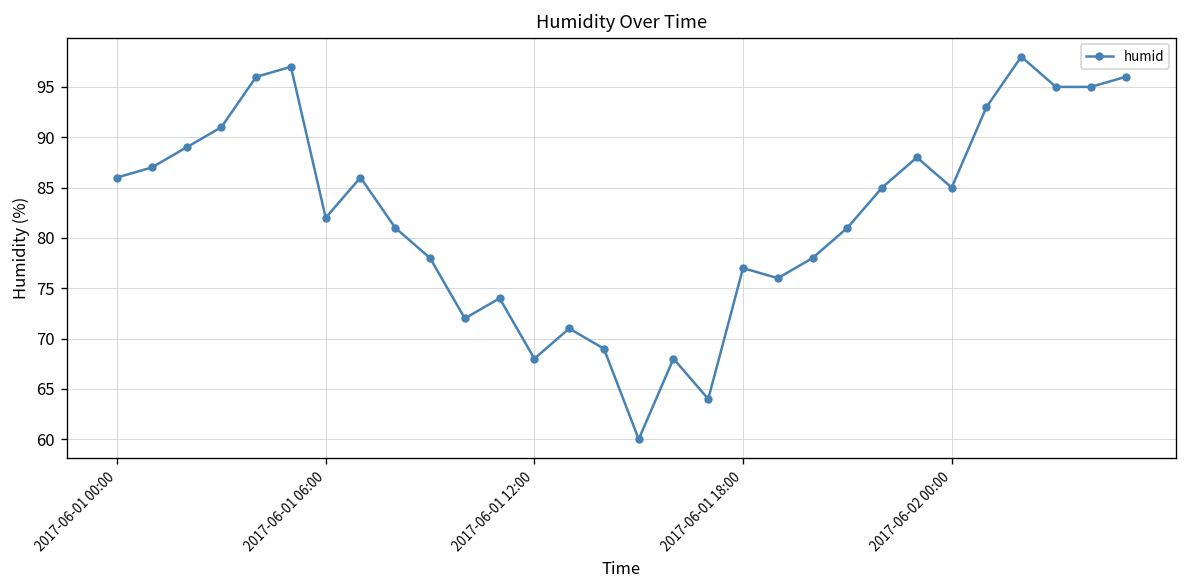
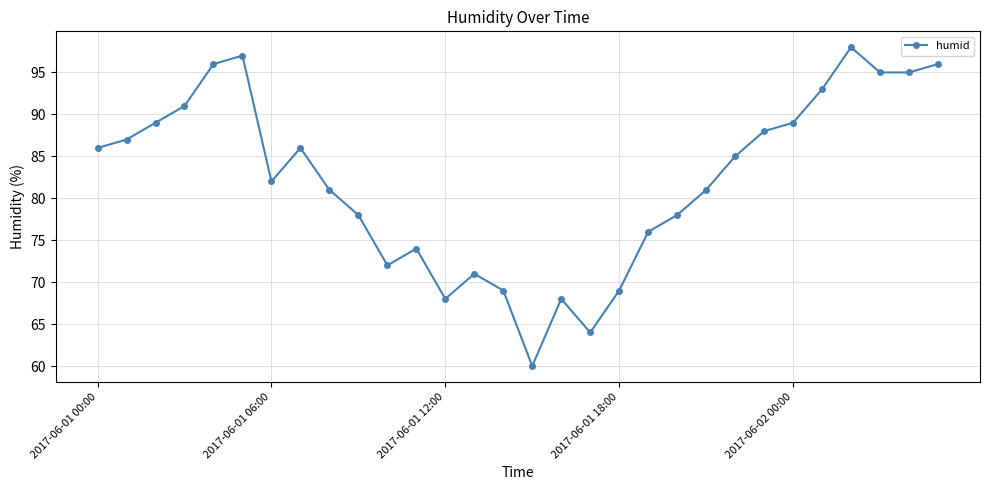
  {
    "2017-06-01 00:00": 86,
    "2017-06-01 06:00": 82,
    "2017-06-01 12:00": 68,
-   "2017-06-01 18:00": 77,
-   "2017-06-02 00:00": 85
+   "2017-06-01 18:00": 69,
+   "2017-06-02 00:00": 89
  }
